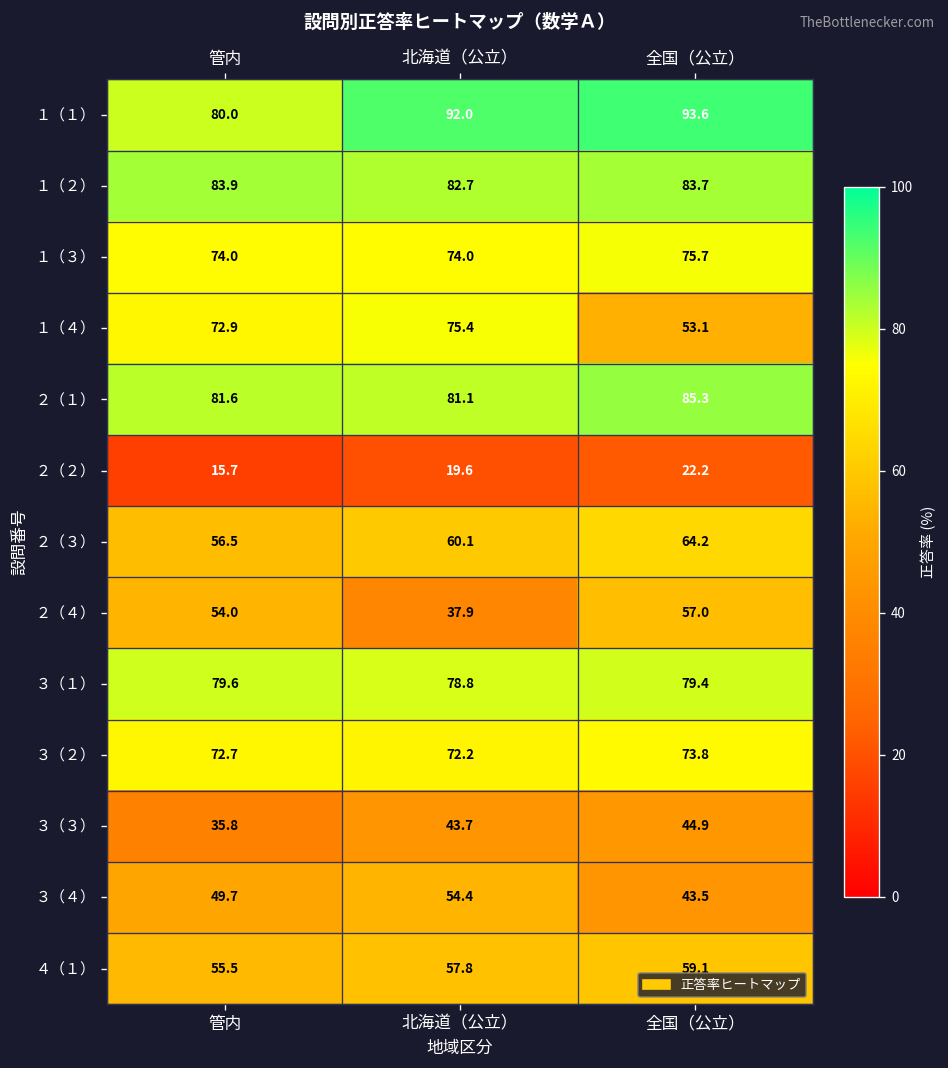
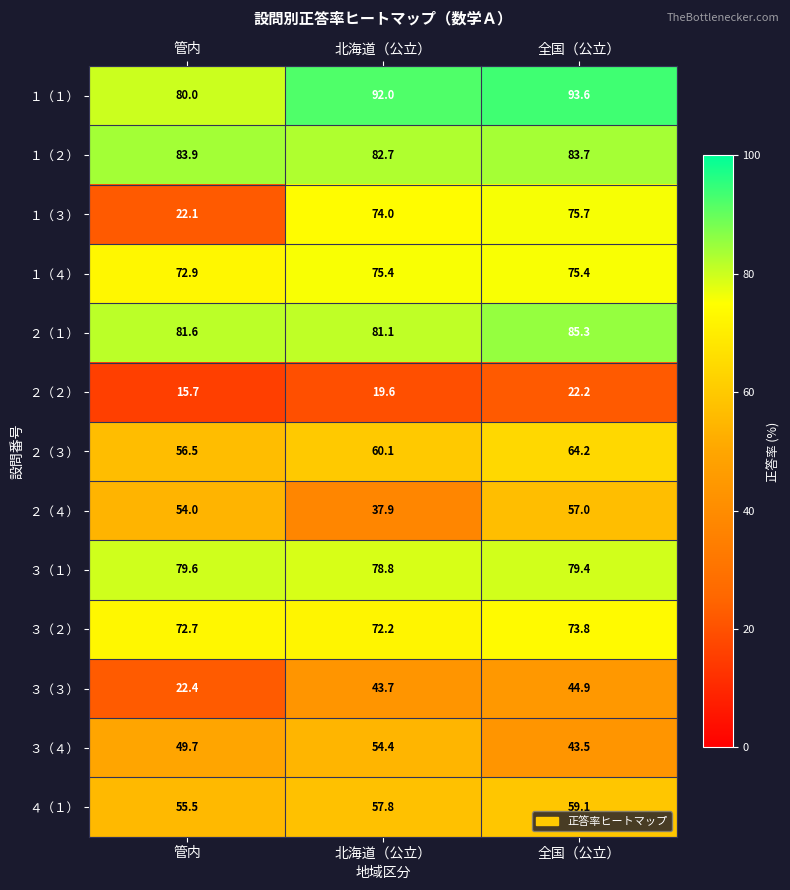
  {
    "１（１）": {
      "管内": 80.0,
      "北海道（公立）": 92.0,
      "全国（公立）": 93.6
    },
    "１（２）": {
      "管内": 83.9,
      "北海道（公立）": 82.7,
      "全国（公立）": 83.7
    },
    "１（３）": {
-     "管内": 74.0,
+     "管内": 22.1,
      "北海道（公立）": 74.0,
      "全国（公立）": 75.7
    },
    "１（４）": {
      "管内": 72.9,
      "北海道（公立）": 75.4,
-     "全国（公立）": 53.1
+     "全国（公立）": 75.4
    },
    "２（１）": {
      "管内": 81.6,
      "北海道（公立）": 81.1,
      "全国（公立）": 85.3
    },
    "２（２）": {
      "管内": 15.7,
      "北海道（公立）": 19.6,
      "全国（公立）": 22.2
    },
    "２（３）": {
      "管内": 56.5,
      "北海道（公立）": 60.1,
      "全国（公立）": 64.2
    },
    "２（４）": {
      "管内": 54.0,
      "北海道（公立）": 37.9,
      "全国（公立）": 57.0
    },
    "３（１）": {
      "管内": 79.6,
      "北海道（公立）": 78.8,
      "全国（公立）": 79.4
    },
    "３（２）": {
      "管内": 72.7,
      "北海道（公立）": 72.2,
      "全国（公立）": 73.8
    },
    "３（３）": {
-     "管内": 35.8,
+     "管内": 22.4,
      "北海道（公立）": 43.7,
      "全国（公立）": 44.9
    },
    "３（４）": {
      "管内": 49.7,
      "北海道（公立）": 54.4,
      "全国（公立）": 43.5
    },
    "４（１）": {
      "管内": 55.5,
      "北海道（公立）": 57.8
    }
  }
